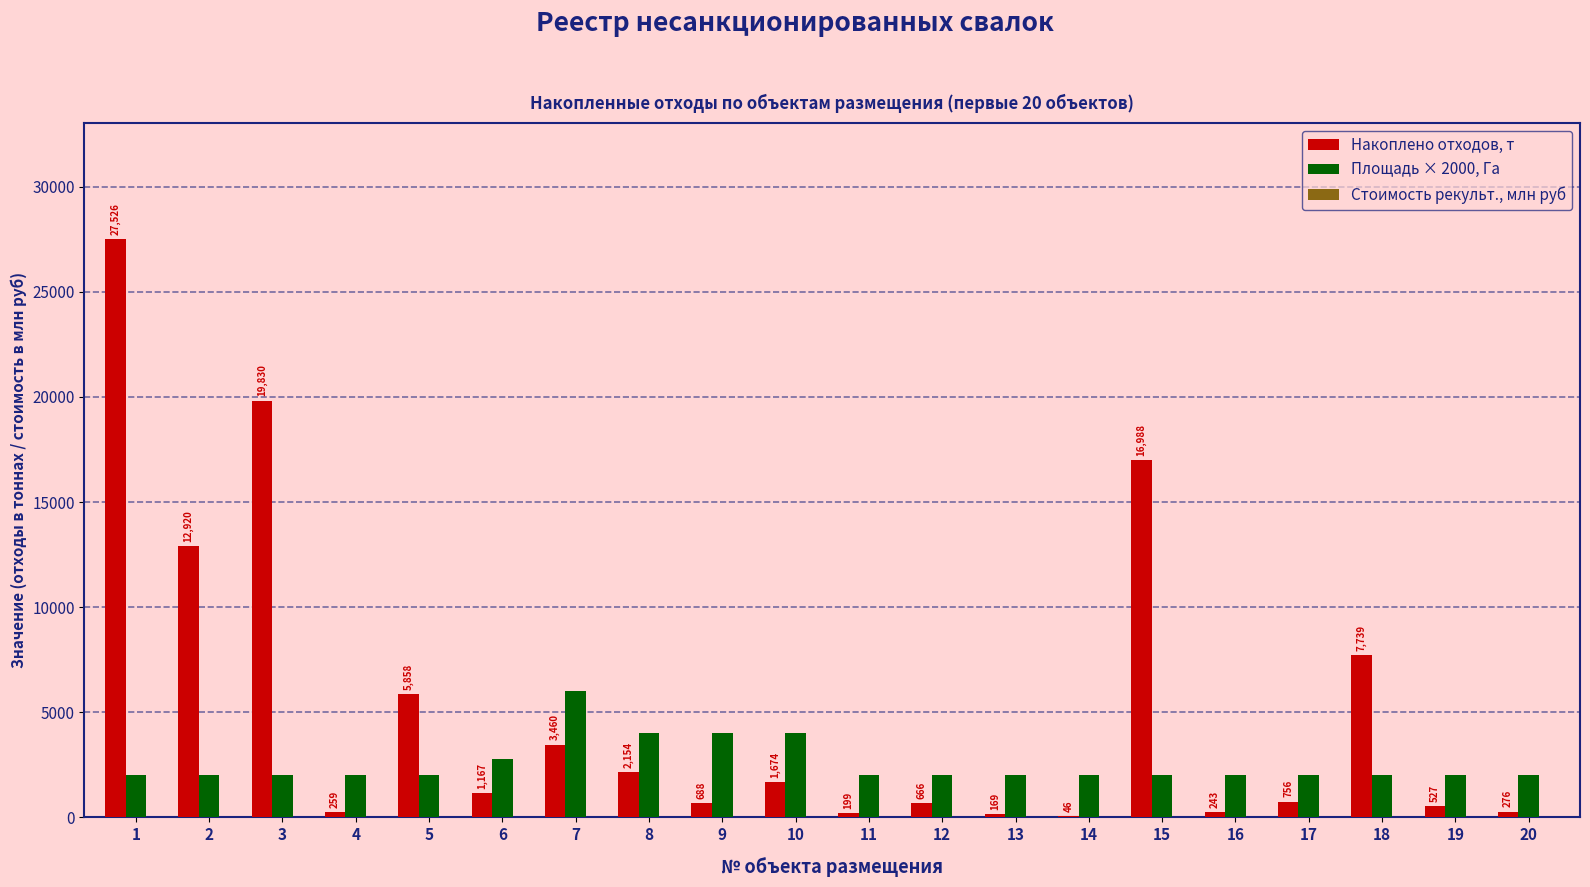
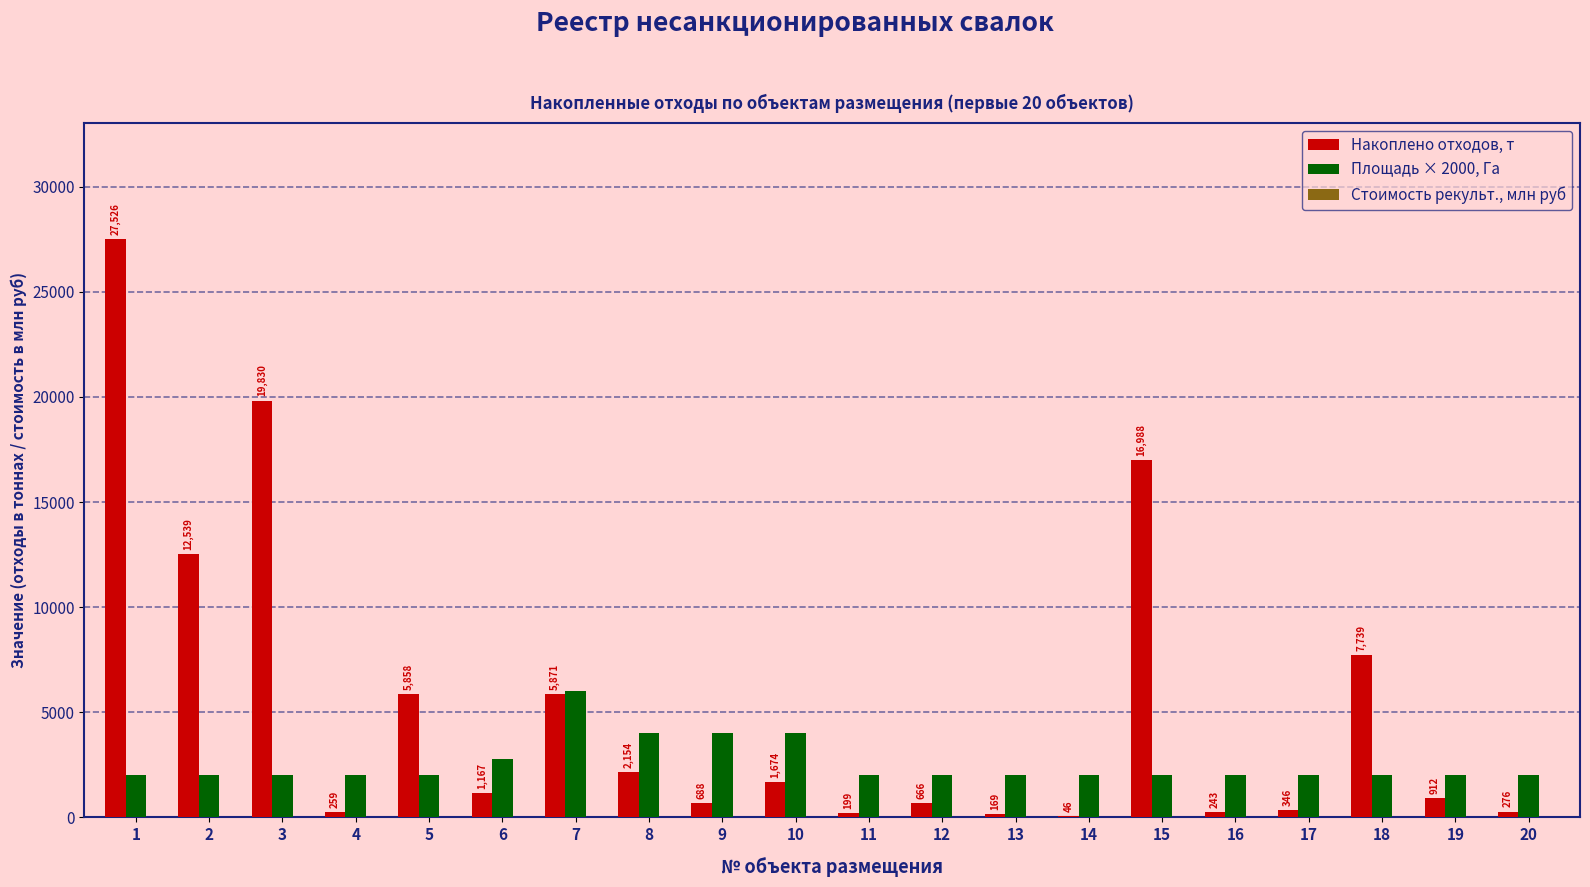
  {
    "Накоплено отходов, т": {
      "1": "27,526",
-     "2": "12,920",
+     "2": "12,539",
      "3": "19,830",
      "4": "259",
      "5": "5,858",
      "6": "1,167",
-     "7": "3,460",
+     "7": "5,871",
      "8": "2,154",
      "9": "688",
      "10": "1,674",
      "11": "199",
      "12": "666",
      "13": "169",
      "14": "46",
      "15": "16,988",
      "16": "243",
-     "17": "756",
+     "17": "346",
      "18": "7,739",
-     "19": "527",
+     "19": "912",
      "20": "276"
    },
    "Площадь × 2000, Га": {
      "1": "2000",
      "2": "2000",
      "3": "2000",
      "4": "2000",
      "5": "2000",
      "6": "2800",
      "7": "6000",
      "8": "4000",
      "9": "4000",
      "10": "4000",
      "11": "2000",
      "12": "2000",
      "13": "2000",
      "14": "2000",
      "15": "2000",
      "16": "2000",
      "17": "2000",
      "18": "2000",
      "19": "2000",
      "20": "2000"
    }
  }
